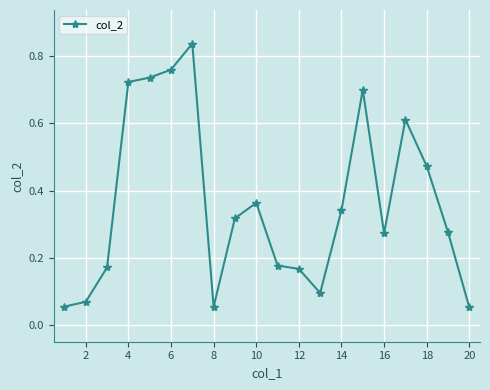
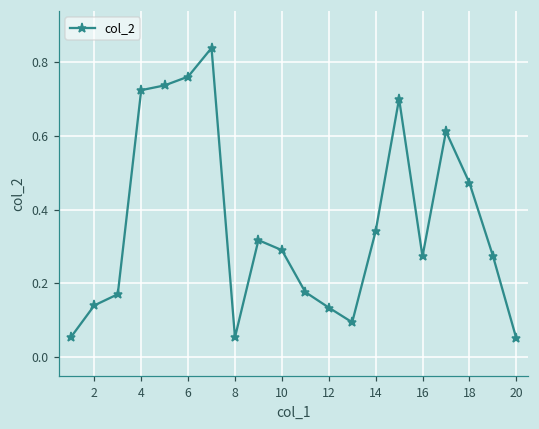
  {
-   "2": 0.07,
+   "2": 0.14,
    "4": 0.72,
    "6": 0.76,
    "8": 0.05,
-   "10": 0.36,
-   "12": 0.17,
+   "10": 0.29,
+   "12": 0.13,
    "14": 0.34,
    "16": 0.27,
    "18": 0.47,
    "20": 0.05
  }
